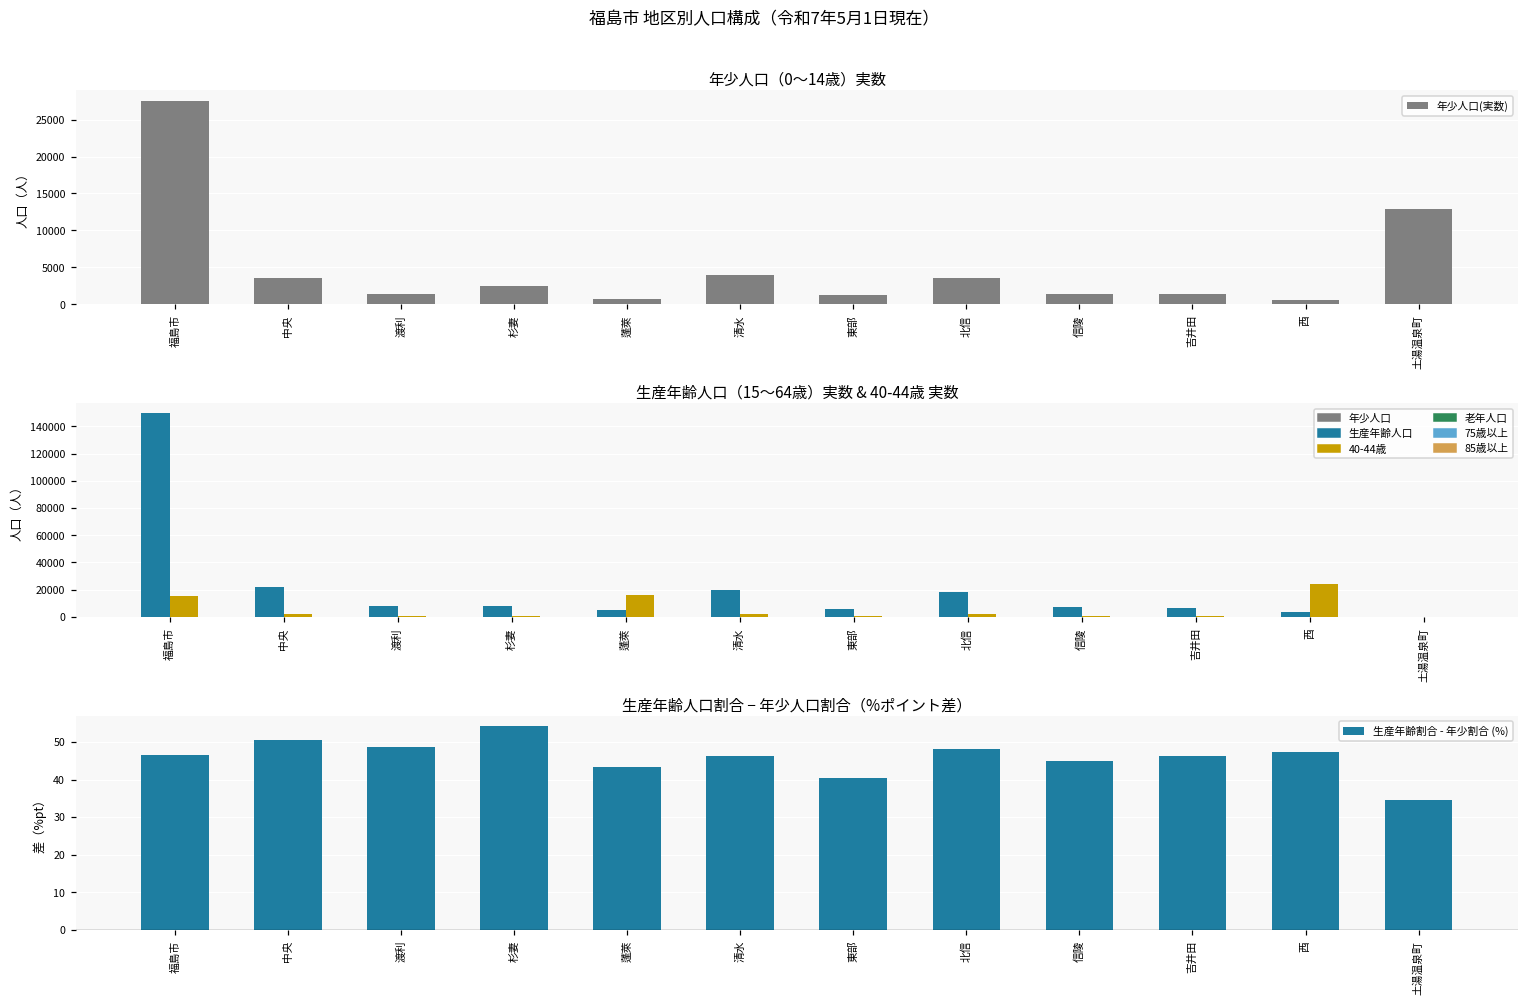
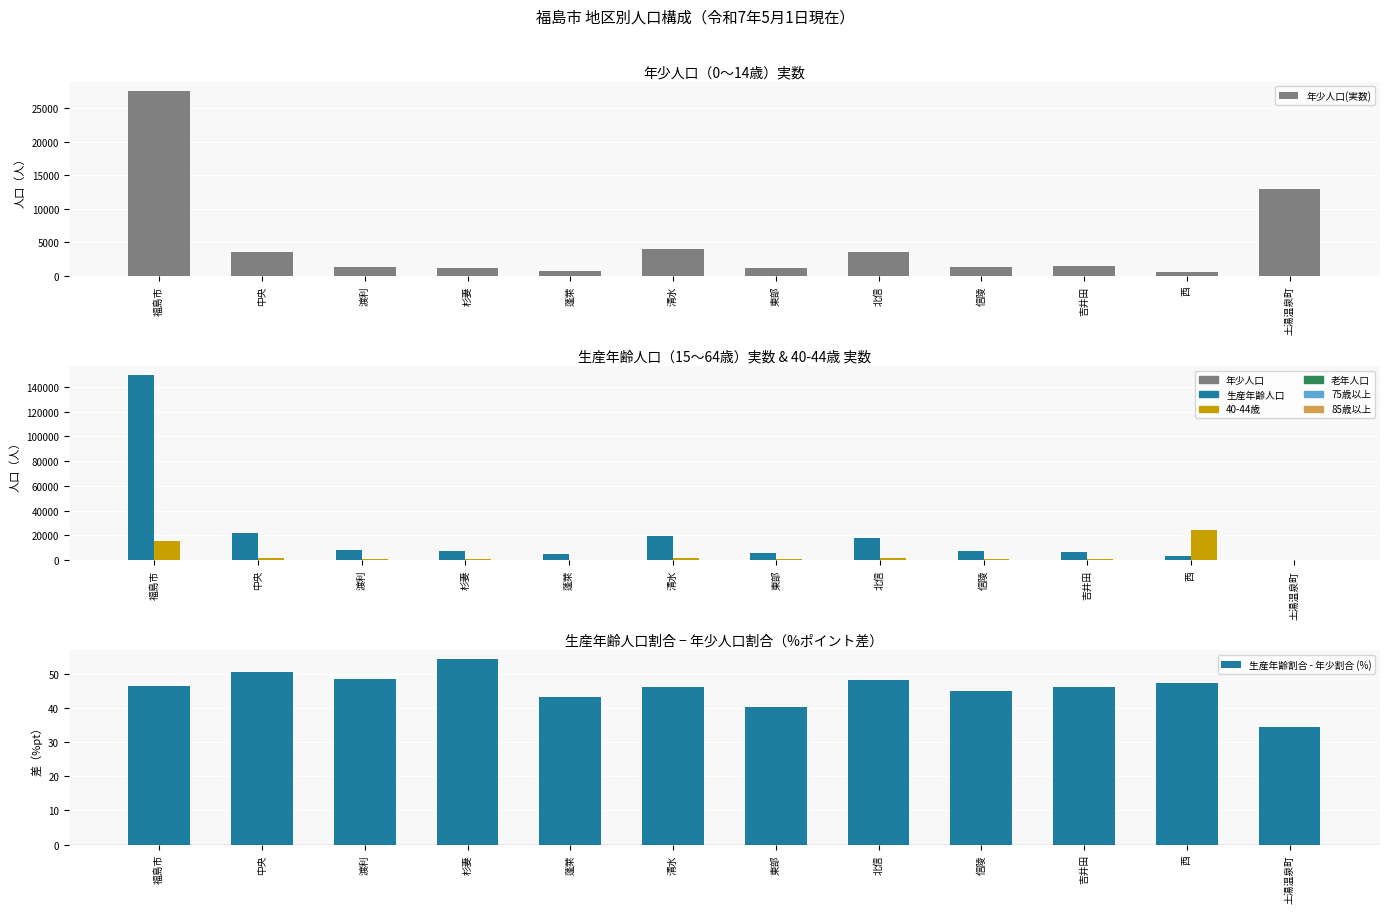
  {
    "年少人口（0～14歳）実数": {
      "福島市": 28000,
      "中央": 4000,
      "渡利": 1000,
-     "杉妻": 2000,
+     "杉妻": 1000,
      "蓬萊": 1000,
      "清水": 4000,
      "東部": 1000,
      "北信": 4000,
      "信陵": 1000,
      "吉井田": 1000,
      "西": 1000,
      "土湯温泉町": 13000
    },
    "生産年齢人口（15～64歳）実数 & 40-44歳 実数": {
      "40-44歳": {
        "福島市": 15000,
        "中央": 2000,
-       "蓬萊": 16000,
+       "蓬萊": 0,
        "清水": 2000,
        "北信": 2000,
        "西": 24000
      }
    },
    "生産年齢人口割合 − 年少人口割合（%ポイント差）": {
      "福島市": 46,
      "中央": 51,
      "渡利": 49,
      "杉妻": 54,
      "蓬萊": 43,
      "清水": 46,
      "東部": 40,
      "北信": 48,
      "信陵": 45,
      "吉井田": 46,
      "西": 47,
      "土湯温泉町": 35
    }
  }
